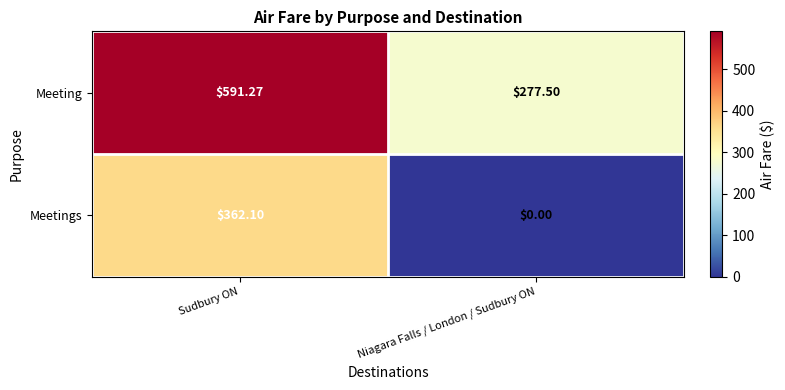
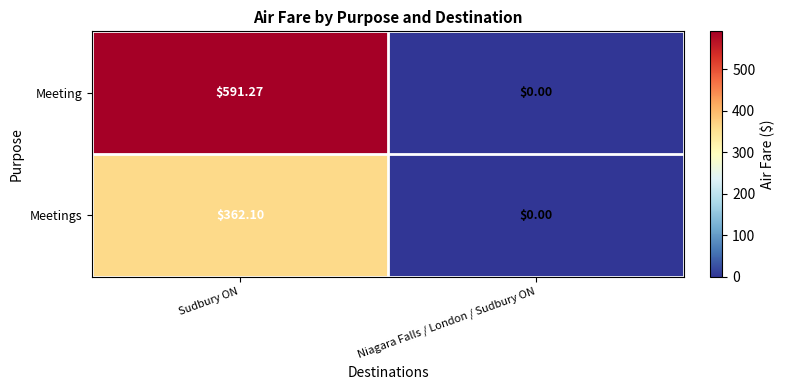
  {
    "Meeting": {
      "Sudbury ON": "$591.27",
-     "Niagara Falls / London / Sudbury ON": "$277.50"
+     "Niagara Falls / London / Sudbury ON": "$0.00"
    },
    "Meetings": {
      "Sudbury ON": "$362.10",
      "Niagara Falls / London / Sudbury ON": "$0.00"
    }
  }
